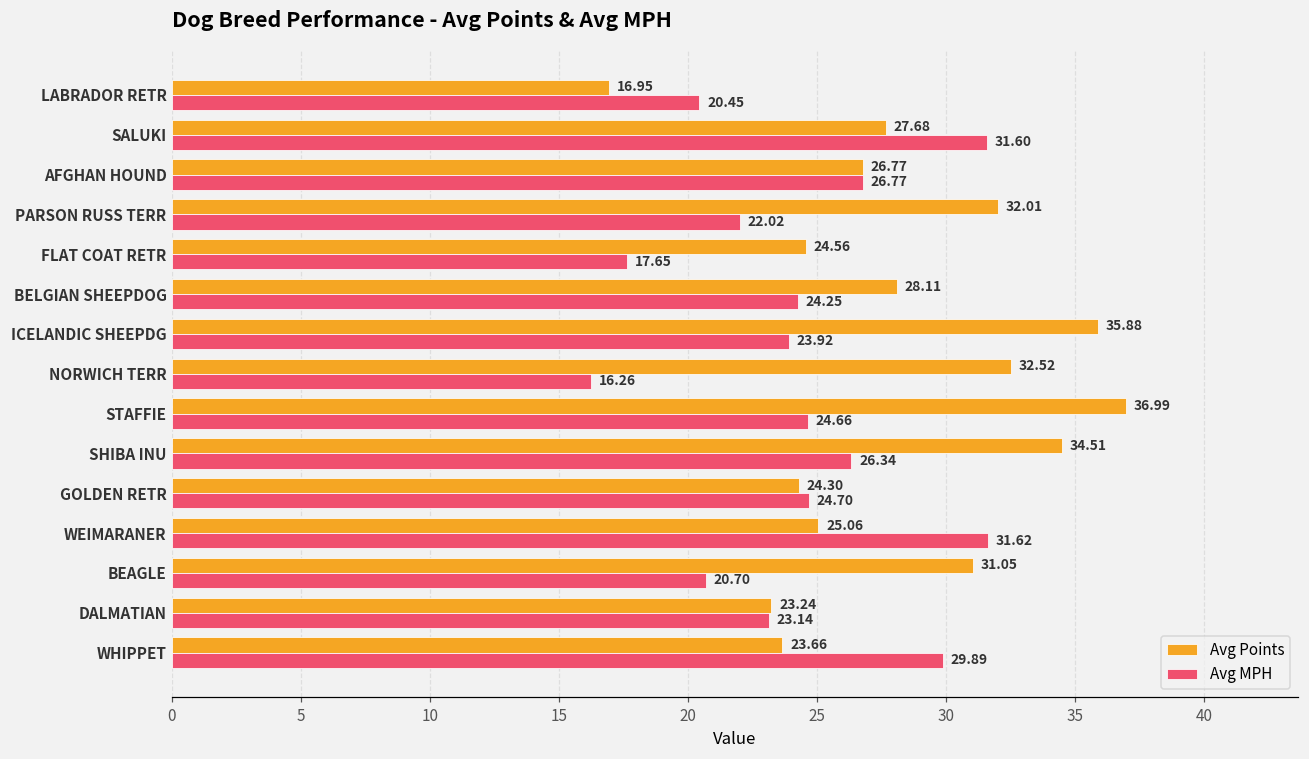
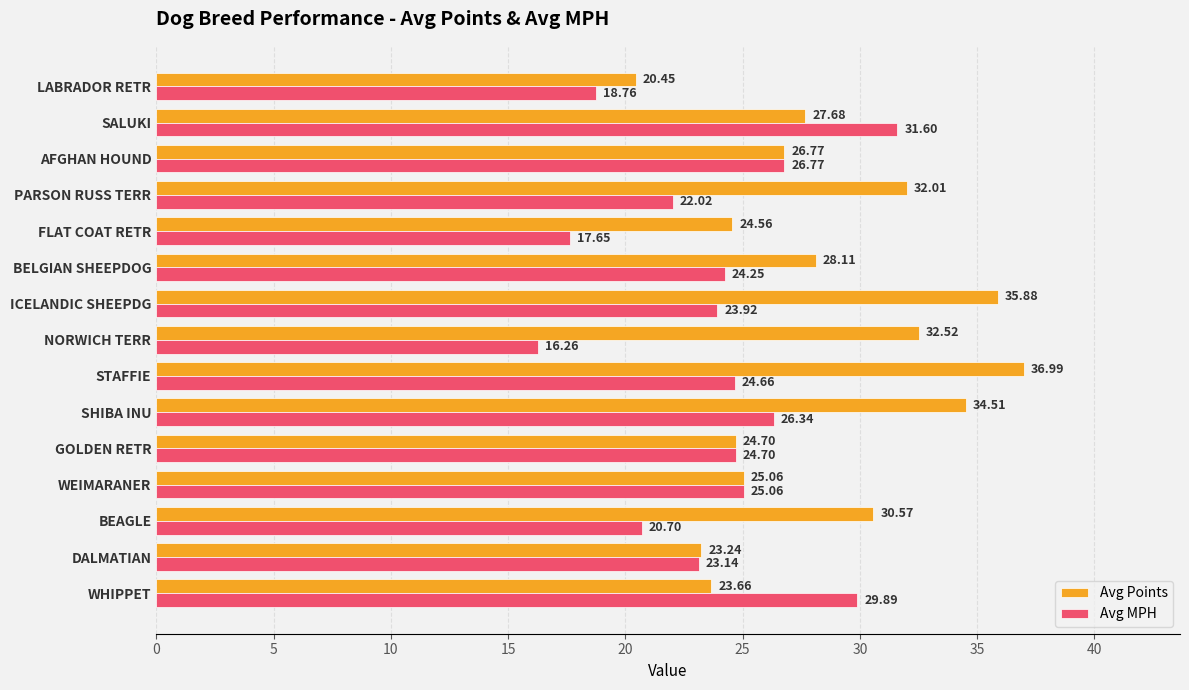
  {
    "Avg Points": {
-     "LABRADOR RETR": 16.95,
+     "LABRADOR RETR": 20.45,
      "SALUKI": 27.68,
      "AFGHAN HOUND": 26.77,
      "PARSON RUSS TERR": 32.01,
      "FLAT COAT RETR": 24.56,
      "BELGIAN SHEEPDOG": 28.11,
      "ICELANDIC SHEEPDG": 35.88,
      "NORWICH TERR": 32.52,
      "STAFFIE": 36.99,
      "SHIBA INU": 34.51,
-     "GOLDEN RETR": 24.30,
+     "GOLDEN RETR": 24.70,
      "WEIMARANER": 25.06,
-     "BEAGLE": 31.05,
+     "BEAGLE": 30.57,
      "DALMATIAN": 23.24,
      "WHIPPET": 23.66
    },
    "Avg MPH": {
-     "LABRADOR RETR": 20.45,
+     "LABRADOR RETR": 18.76,
      "SALUKI": 31.60,
      "AFGHAN HOUND": 26.77,
      "PARSON RUSS TERR": 22.02,
      "FLAT COAT RETR": 17.65,
      "BELGIAN SHEEPDOG": 24.25,
      "ICELANDIC SHEEPDG": 23.92,
      "NORWICH TERR": 16.26,
      "STAFFIE": 24.66,
      "SHIBA INU": 26.34,
      "GOLDEN RETR": 24.70,
-     "WEIMARANER": 31.62,
+     "WEIMARANER": 25.06,
      "BEAGLE": 20.70,
      "DALMATIAN": 23.14,
      "WHIPPET": 29.89
    }
  }
